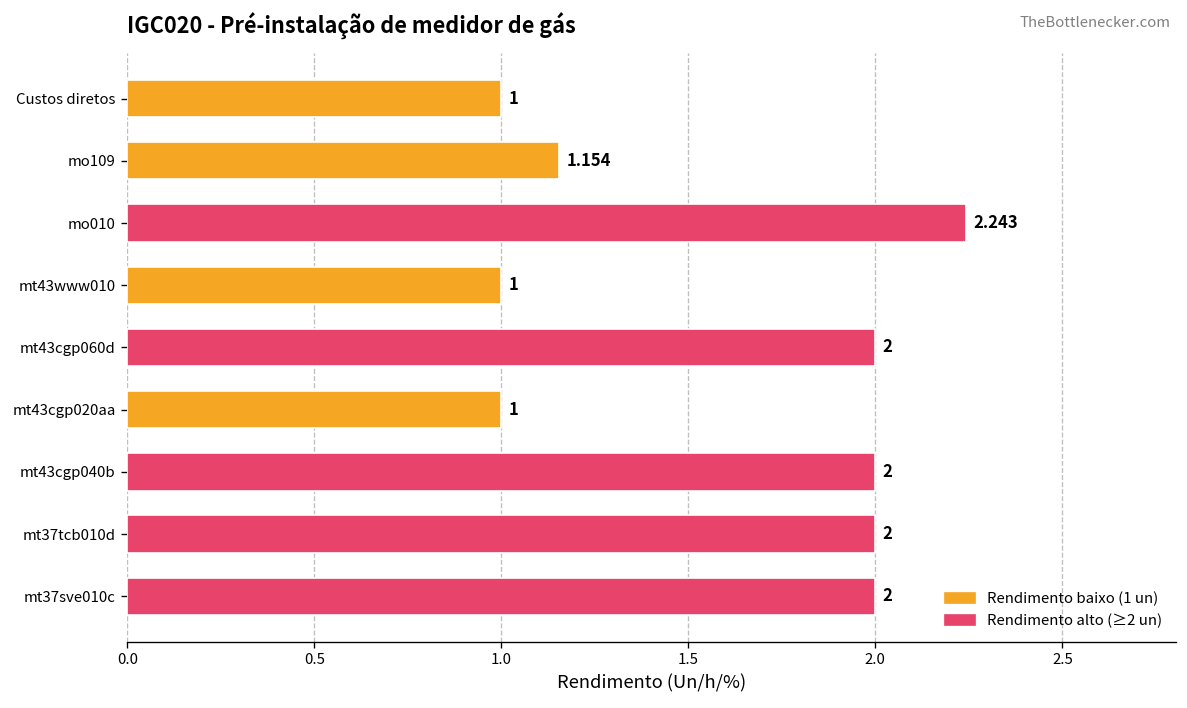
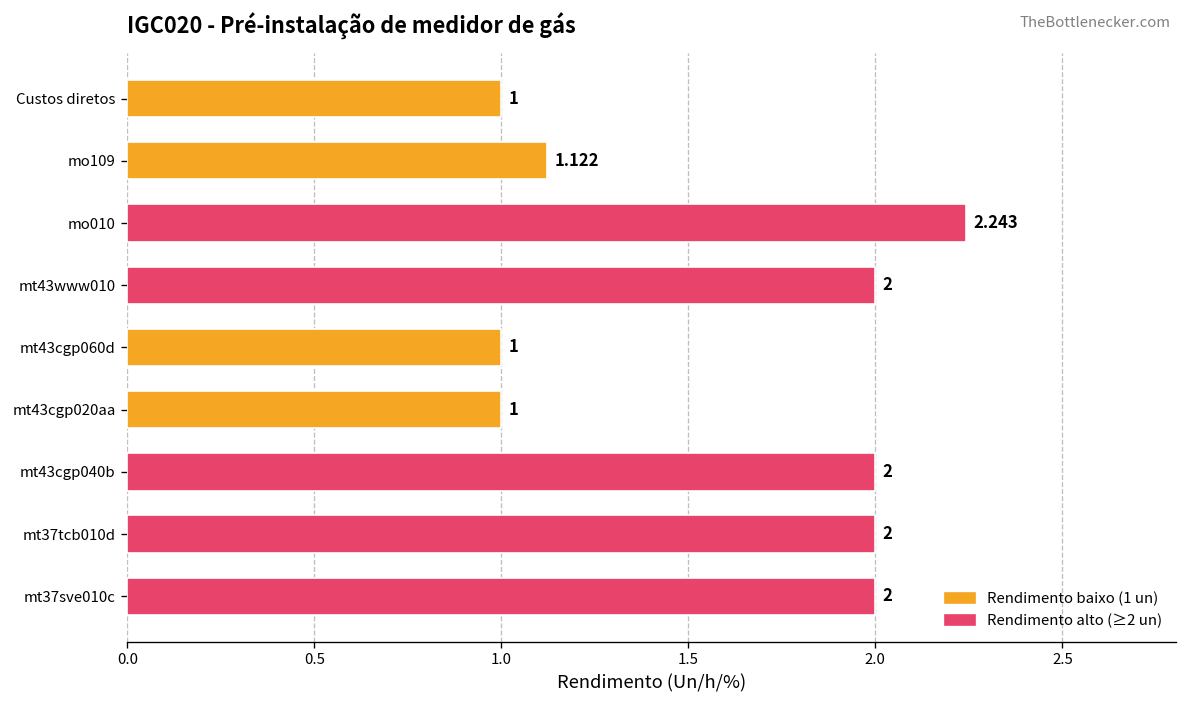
  {
    "Custos diretos": 1,
-   "mo109": 1.154,
+   "mo109": 1.122,
    "mo010": 2.243,
-   "mt43www010": 1,
-   "mt43cgp060d": 2,
+   "mt43www010": 2,
+   "mt43cgp060d": 1,
    "mt43cgp020aa": 1,
    "mt43cgp040b": 2,
    "mt37tcb010d": 2,
    "mt37sve010c": 2
  }
